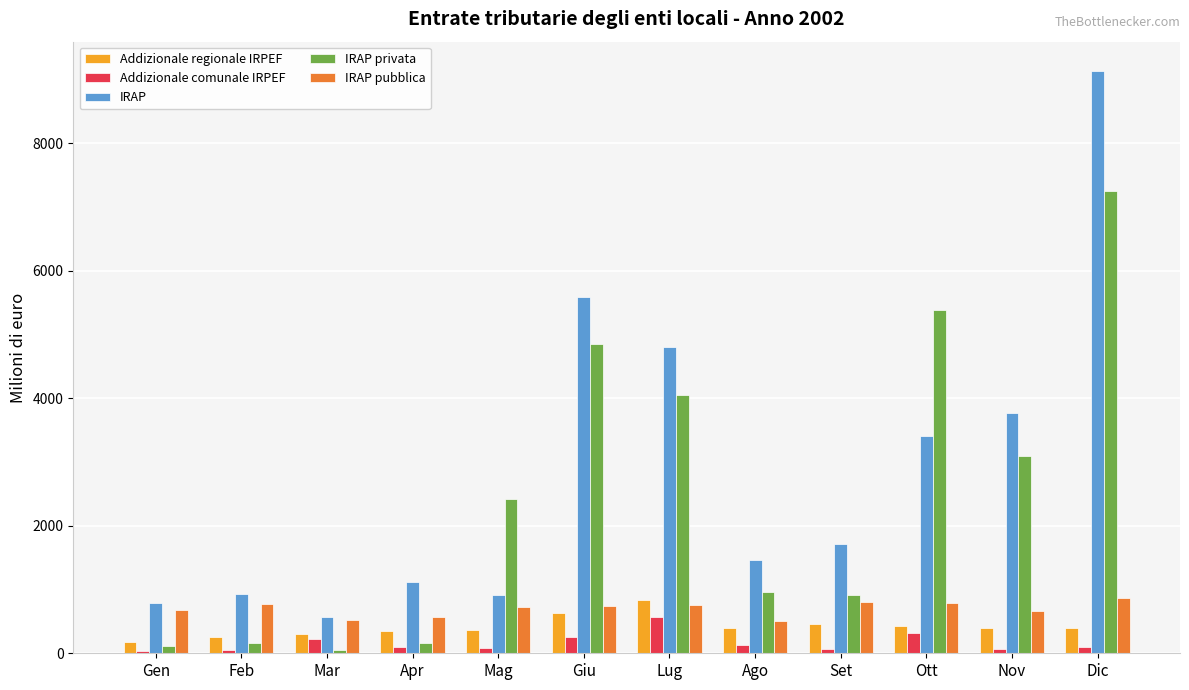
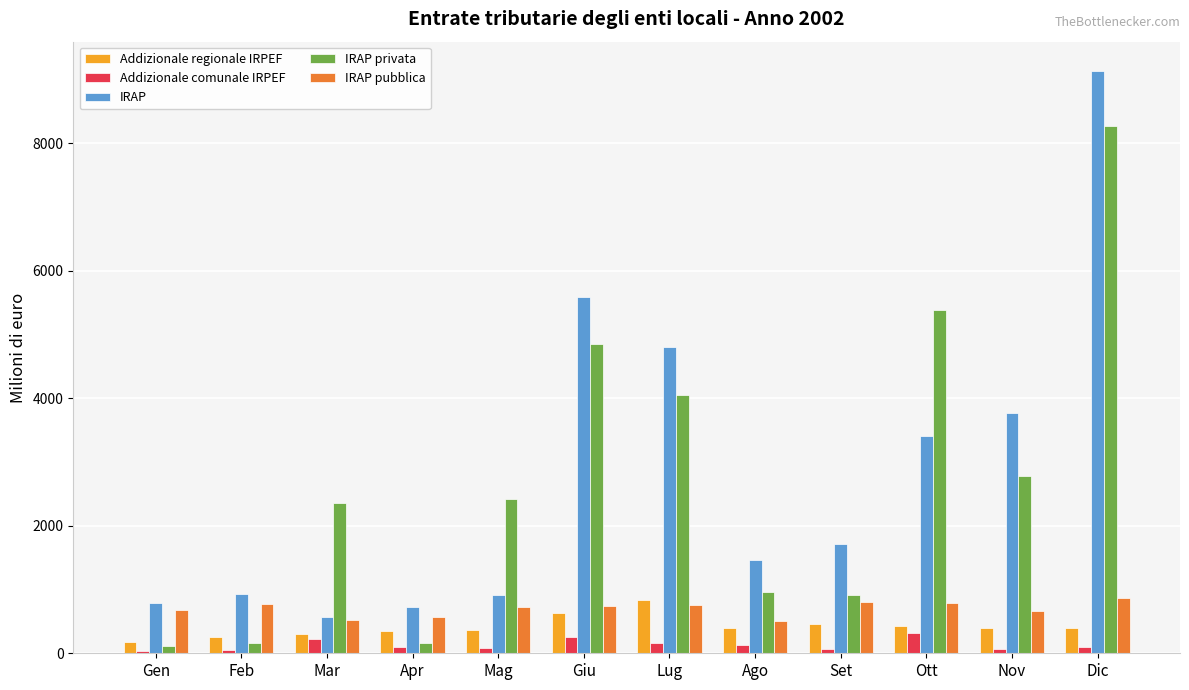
  {
    "Addizionale comunale IRPEF": {
      "Feb": 100,
      "Mar": 200,
      "Apr": 100,
      "Mag": 100,
      "Giu": 300,
-     "Lug": 600,
+     "Lug": 200,
      "Ago": 100,
      "Set": 100,
      "Ott": 300,
      "Nov": 100,
      "Dic": 100
    },
    "IRAP": {
      "Gen": 800,
      "Feb": 900,
      "Mar": 600,
-     "Apr": 1100,
+     "Apr": 700,
      "Mag": 900,
      "Giu": 5600,
      "Lug": 4800,
      "Ago": 1500,
      "Set": 1700,
      "Ott": 3400,
      "Nov": 3800,
      "Dic": 9100
    },
    "IRAP privata": {
      "Gen": 100,
      "Feb": 200,
-     "Mar": 100,
+     "Mar": 2400,
      "Apr": 200,
      "Mag": 2400,
      "Giu": 4800,
      "Lug": 4000,
      "Ago": 1000,
      "Set": 900,
      "Ott": 5400,
-     "Nov": 3100,
-     "Dic": 7200
+     "Nov": 2800,
+     "Dic": 8300
    }
  }
